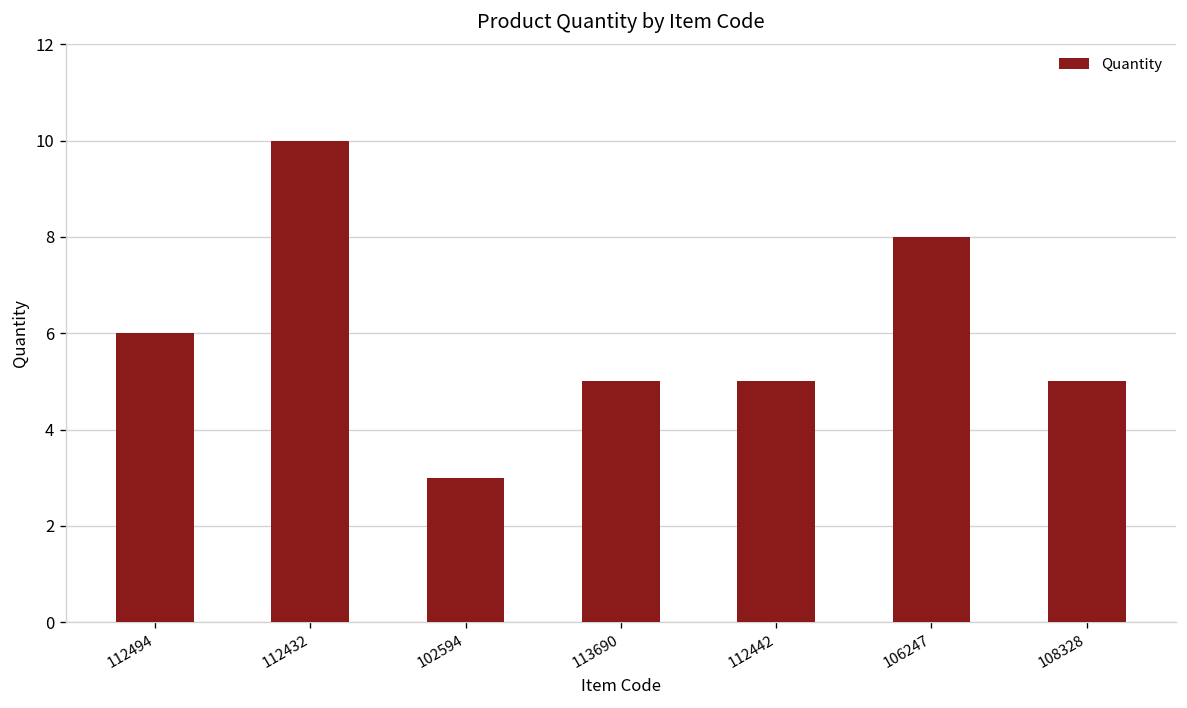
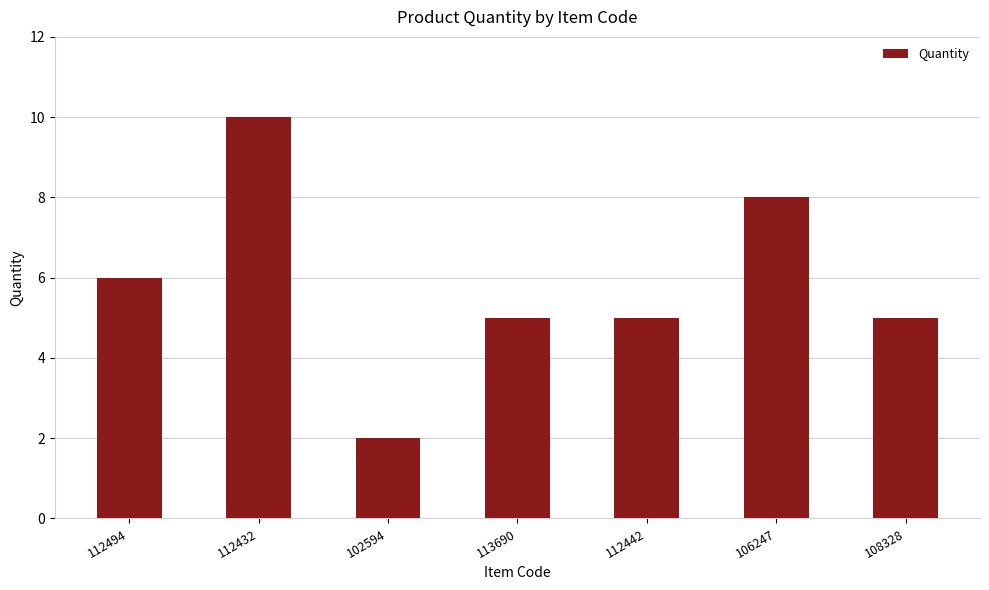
  {
    "112494": 6,
    "112432": 10,
-   "102594": 3,
+   "102594": 2,
    "113690": 5,
    "112442": 5,
    "106247": 8,
    "108328": 5
  }
